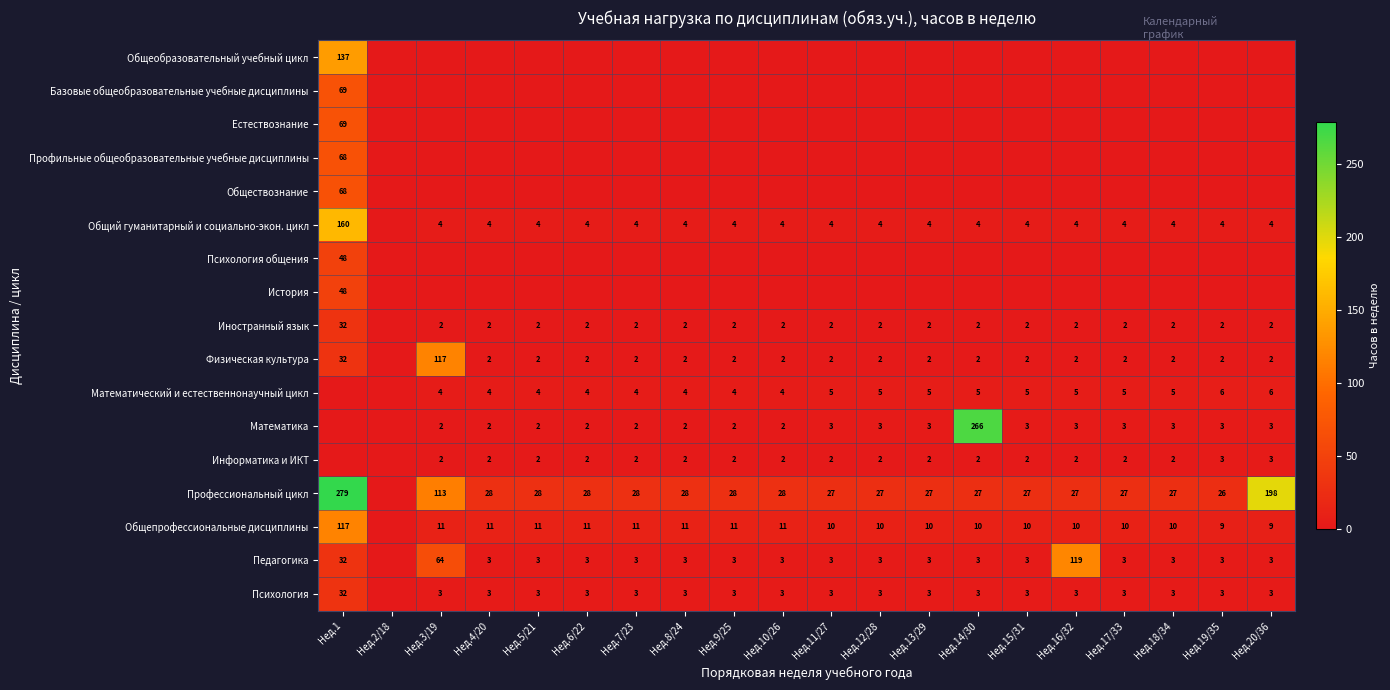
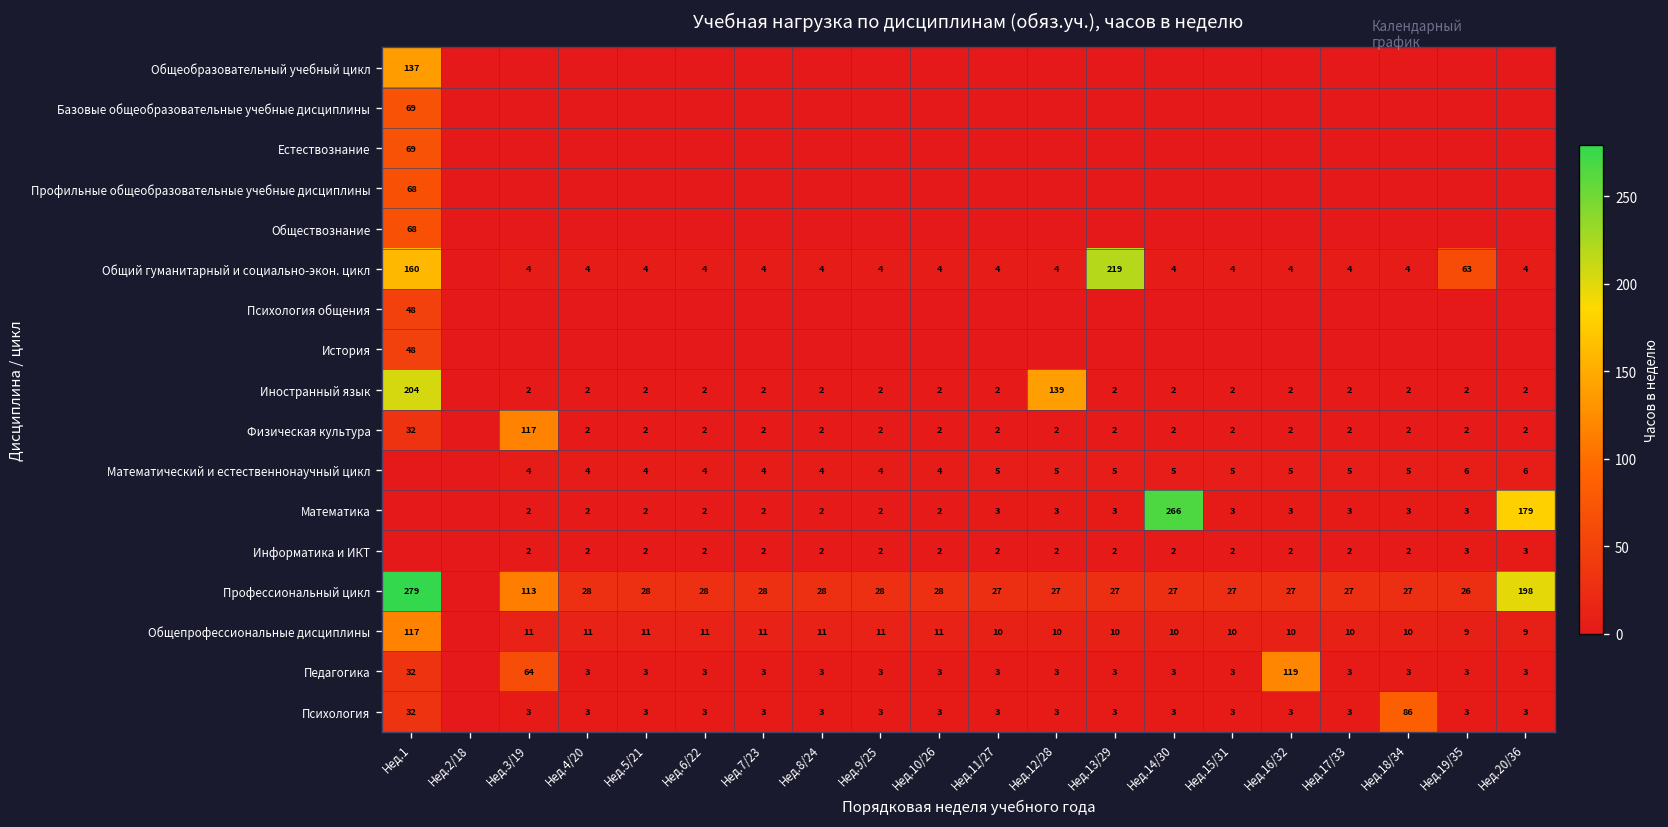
  {
    "Общеобразовательный учебный цикл": {
      "Нед.1": 137
    },
    "Базовые общеобразовательные учебные дисциплины": {
      "Нед.1": 69
    },
    "Естествознание": {
      "Нед.1": 69
    },
    "Профильные общеобразовательные учебные дисциплины": {
      "Нед.1": 68
    },
    "Обществознание": {
      "Нед.1": 68
    },
    "Общий гуманитарный и социально-экон. цикл": {
      "Нед.1": 160,
      "Нед.3/19": 4,
      "Нед.4/20": 4,
      "Нед.5/21": 4,
      "Нед.6/22": 4,
      "Нед.7/23": 4,
      "Нед.8/24": 4,
      "Нед.9/25": 4,
      "Нед.10/26": 4,
      "Нед.11/27": 4,
      "Нед.12/28": 4,
-     "Нед.13/29": 4,
+     "Нед.13/29": 219,
      "Нед.14/30": 4,
      "Нед.15/31": 4,
      "Нед.16/32": 4,
      "Нед.17/33": 4,
      "Нед.18/34": 4,
-     "Нед.19/35": 4,
+     "Нед.19/35": 63,
      "Нед.20/36": 4
    },
    "Психология общения": {
      "Нед.1": 48
    },
    "История": {
      "Нед.1": 48
    },
    "Иностранный язык": {
-     "Нед.1": 32,
+     "Нед.1": 204,
      "Нед.3/19": 2,
      "Нед.4/20": 2,
      "Нед.5/21": 2,
      "Нед.6/22": 2,
      "Нед.7/23": 2,
      "Нед.8/24": 2,
      "Нед.9/25": 2,
      "Нед.10/26": 2,
      "Нед.11/27": 2,
-     "Нед.12/28": 2,
+     "Нед.12/28": 139,
      "Нед.13/29": 2,
      "Нед.14/30": 2,
      "Нед.15/31": 2,
      "Нед.16/32": 2,
      "Нед.17/33": 2,
      "Нед.18/34": 2,
      "Нед.19/35": 2,
      "Нед.20/36": 2
    },
    "Физическая культура": {
      "Нед.1": 32,
      "Нед.3/19": 117,
      "Нед.4/20": 2,
      "Нед.5/21": 2,
      "Нед.6/22": 2,
      "Нед.7/23": 2,
      "Нед.8/24": 2,
      "Нед.9/25": 2,
      "Нед.10/26": 2,
      "Нед.11/27": 2,
      "Нед.12/28": 2,
      "Нед.13/29": 2,
      "Нед.14/30": 2,
      "Нед.15/31": 2,
      "Нед.16/32": 2,
      "Нед.17/33": 2,
      "Нед.18/34": 2,
      "Нед.19/35": 2,
      "Нед.20/36": 2
    },
    "Математический и естественнонаучный цикл": {
      "Нед.3/19": 4,
      "Нед.4/20": 4,
      "Нед.5/21": 4,
      "Нед.6/22": 4,
      "Нед.7/23": 4,
      "Нед.8/24": 4,
      "Нед.9/25": 4,
      "Нед.10/26": 4,
      "Нед.11/27": 5,
      "Нед.12/28": 5,
      "Нед.13/29": 5,
      "Нед.14/30": 5,
      "Нед.15/31": 5,
      "Нед.16/32": 5,
      "Нед.17/33": 5,
      "Нед.18/34": 5,
      "Нед.19/35": 6,
      "Нед.20/36": 6
    },
    "Математика": {
      "Нед.3/19": 2,
      "Нед.4/20": 2,
      "Нед.5/21": 2,
      "Нед.6/22": 2,
      "Нед.7/23": 2,
      "Нед.8/24": 2,
      "Нед.9/25": 2,
      "Нед.10/26": 2,
      "Нед.11/27": 3,
      "Нед.12/28": 3,
      "Нед.13/29": 3,
      "Нед.14/30": 266,
      "Нед.15/31": 3,
      "Нед.16/32": 3,
      "Нед.17/33": 3,
      "Нед.18/34": 3,
      "Нед.19/35": 3,
-     "Нед.20/36": 3
+     "Нед.20/36": 179
    },
    "Информатика и ИКТ": {
      "Нед.3/19": 2,
      "Нед.4/20": 2,
      "Нед.5/21": 2,
      "Нед.6/22": 2,
      "Нед.7/23": 2,
      "Нед.8/24": 2,
      "Нед.9/25": 2,
      "Нед.10/26": 2,
      "Нед.11/27": 2,
      "Нед.12/28": 2,
      "Нед.13/29": 2,
      "Нед.14/30": 2,
      "Нед.15/31": 2,
      "Нед.16/32": 2,
      "Нед.17/33": 2,
      "Нед.18/34": 2,
      "Нед.19/35": 3,
      "Нед.20/36": 3
    },
    "Профессиональный цикл": {
      "Нед.1": 279,
      "Нед.3/19": 113,
      "Нед.4/20": 28,
      "Нед.5/21": 28,
      "Нед.6/22": 28,
      "Нед.7/23": 28,
      "Нед.8/24": 28,
      "Нед.9/25": 28,
      "Нед.10/26": 28,
      "Нед.11/27": 27,
      "Нед.12/28": 27,
      "Нед.13/29": 27,
      "Нед.14/30": 27,
      "Нед.15/31": 27,
      "Нед.16/32": 27,
      "Нед.17/33": 27,
      "Нед.18/34": 27,
      "Нед.19/35": 26,
      "Нед.20/36": 198
    },
    "Общепрофессиональные дисциплины": {
      "Нед.1": 117,
      "Нед.3/19": 11,
      "Нед.4/20": 11,
      "Нед.5/21": 11,
      "Нед.6/22": 11,
      "Нед.7/23": 11,
      "Нед.8/24": 11,
      "Нед.9/25": 11,
      "Нед.10/26": 11,
      "Нед.11/27": 10,
      "Нед.12/28": 10,
      "Нед.13/29": 10,
      "Нед.14/30": 10,
      "Нед.15/31": 10,
      "Нед.16/32": 10,
      "Нед.17/33": 10,
      "Нед.18/34": 10,
      "Нед.19/35": 9,
      "Нед.20/36": 9
    },
    "Педагогика": {
      "Нед.1": 32,
      "Нед.3/19": 64,
      "Нед.4/20": 3,
      "Нед.5/21": 3,
      "Нед.6/22": 3,
      "Нед.7/23": 3,
      "Нед.8/24": 3,
      "Нед.9/25": 3,
      "Нед.10/26": 3,
      "Нед.11/27": 3,
      "Нед.12/28": 3,
      "Нед.13/29": 3,
      "Нед.14/30": 3,
      "Нед.15/31": 3,
      "Нед.16/32": 119,
      "Нед.17/33": 3,
      "Нед.18/34": 3,
      "Нед.19/35": 3,
      "Нед.20/36": 3
    },
    "Психология": {
      "Нед.1": 32,
      "Нед.3/19": 3,
      "Нед.4/20": 3,
      "Нед.5/21": 3,
      "Нед.6/22": 3,
      "Нед.7/23": 3,
      "Нед.8/24": 3,
      "Нед.9/25": 3,
      "Нед.10/26": 3,
      "Нед.11/27": 3,
      "Нед.12/28": 3,
      "Нед.13/29": 3,
      "Нед.14/30": 3,
      "Нед.15/31": 3,
      "Нед.16/32": 3,
      "Нед.17/33": 3,
-     "Нед.18/34": 3,
+     "Нед.18/34": 86,
      "Нед.19/35": 3,
      "Нед.20/36": 3
    }
  }
